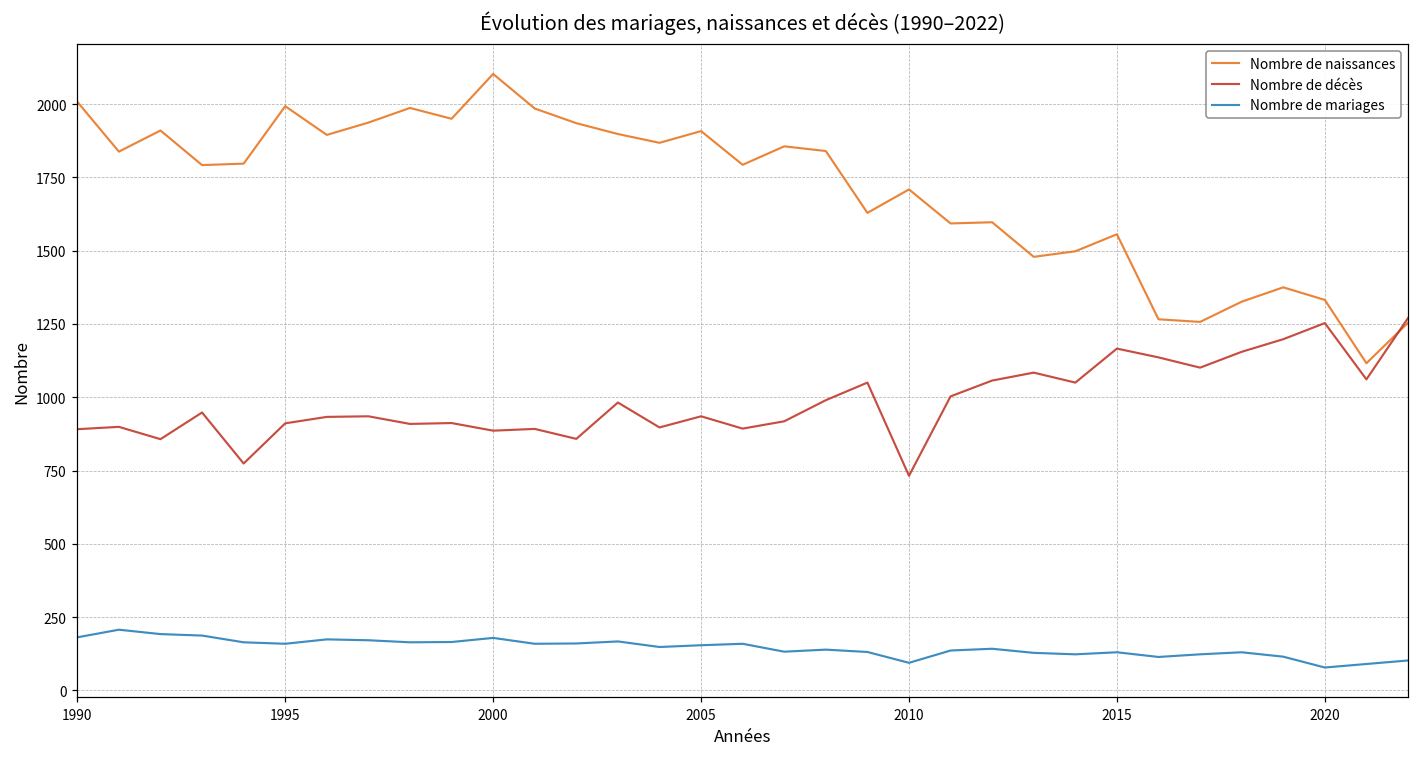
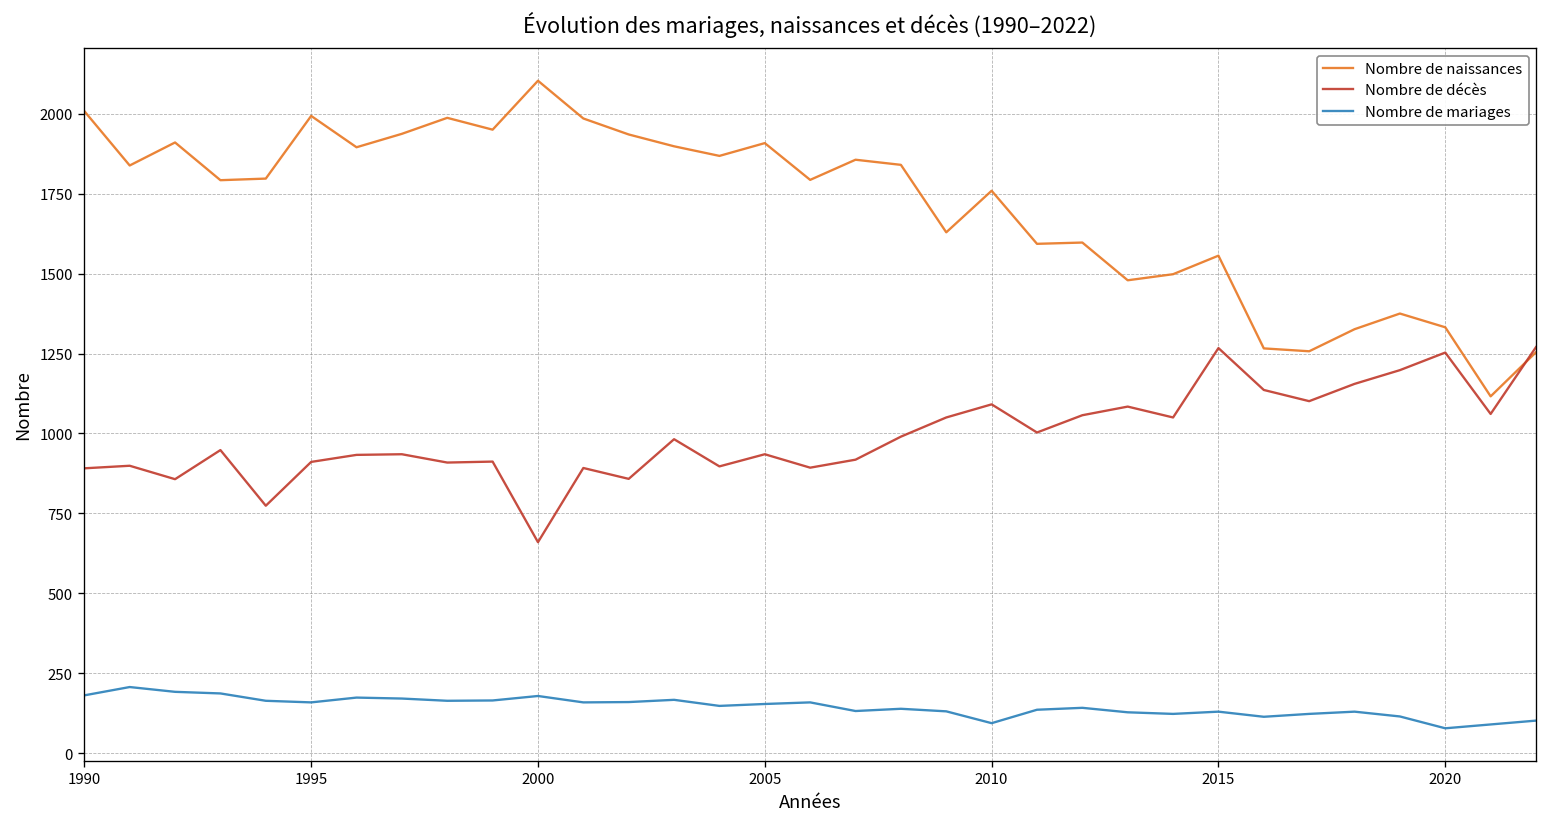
  {
    "Nombre de naissances": {
      "1990": 2010,
      "1995": 1990,
      "2000": 2100,
      "2005": 1910,
-     "2010": 1710,
+     "2010": 1760,
      "2015": 1560,
      "2020": 1330
    },
    "Nombre de décès": {
      "1990": 890,
      "1995": 910,
-     "2000": 890,
+     "2000": 660,
      "2005": 940,
-     "2010": 730,
-     "2015": 1170,
+     "2010": 1090,
+     "2015": 1270,
      "2020": 1250
    },
    "Nombre de mariages": {
      "1990": 180,
      "1995": 160,
      "2000": 180,
      "2005": 150,
      "2010": 90,
      "2015": 130,
      "2020": 80
    }
  }
